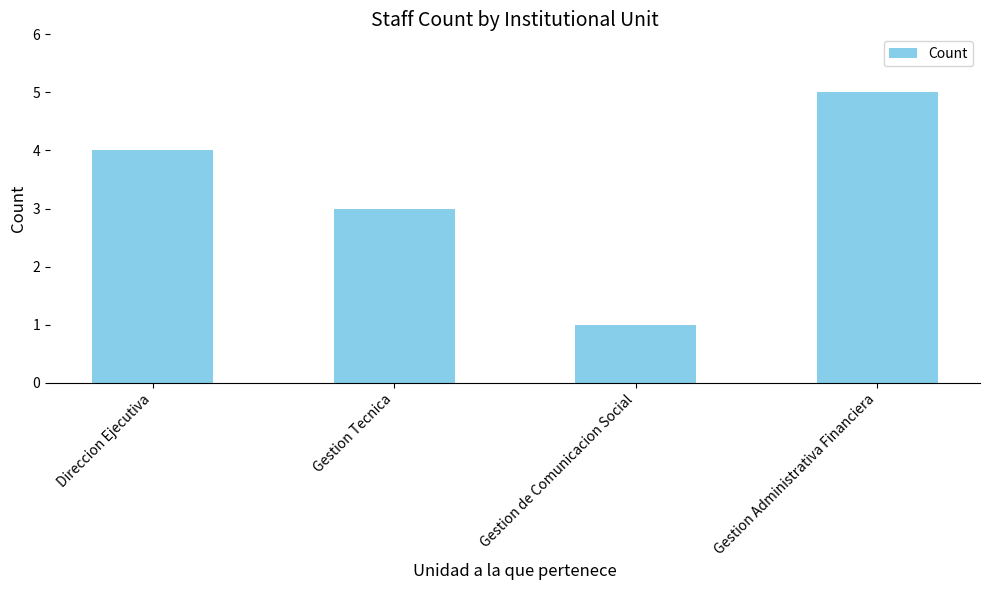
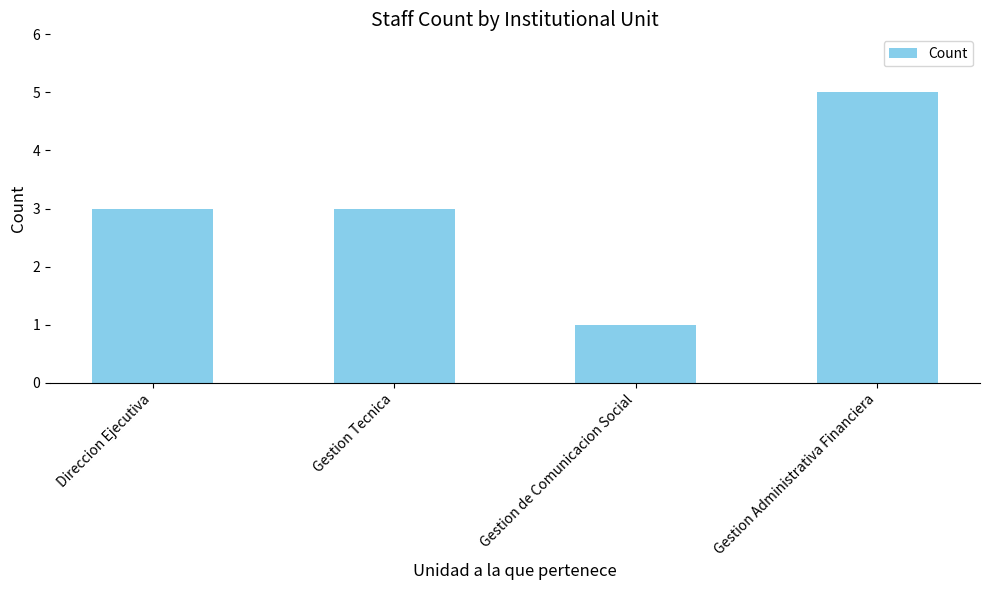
  {
-   "Direccion Ejecutiva": 4,
+   "Direccion Ejecutiva": 3,
    "Gestion Tecnica": 3,
    "Gestion de Comunicacion Social": 1,
    "Gestion Administrativa Financiera": 5
  }
